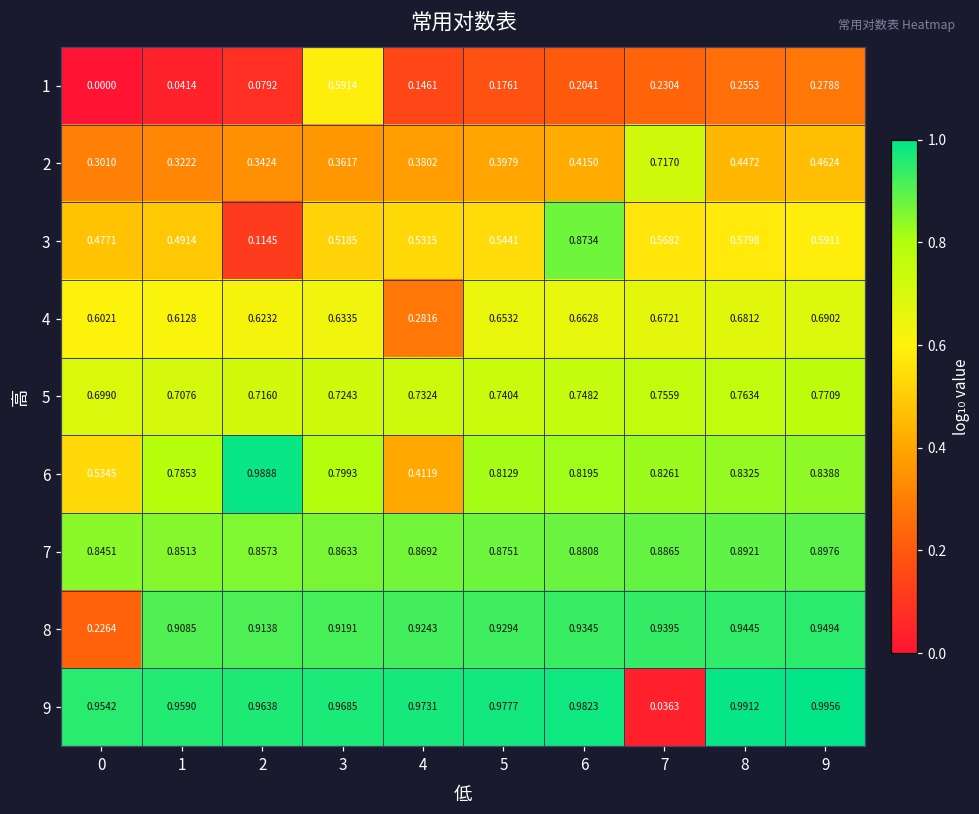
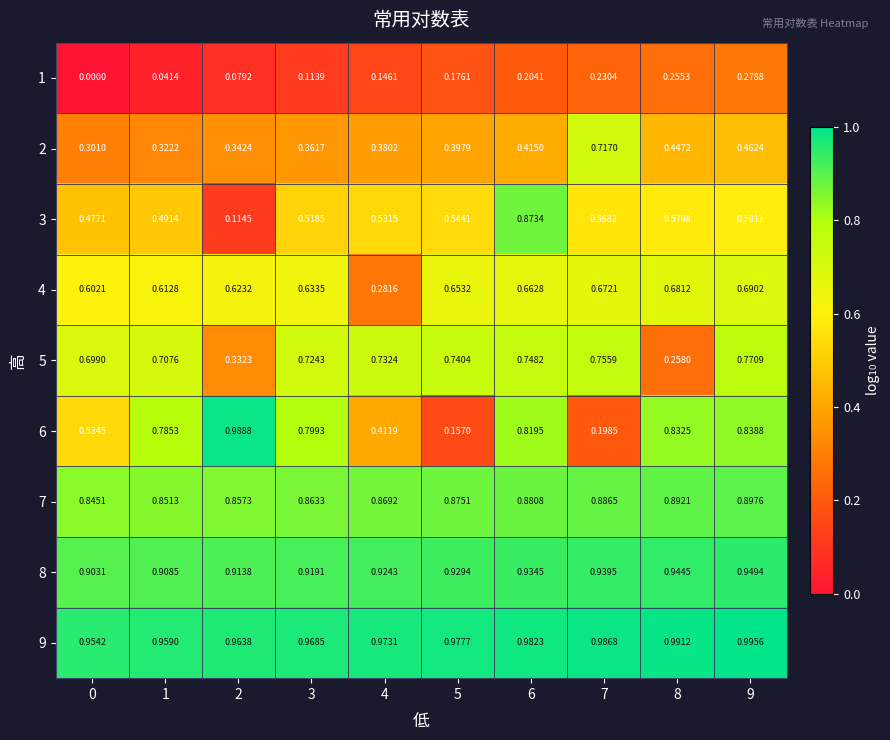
  {
    "1": {
      "0": 0.0000,
      "1": 0.0414,
      "2": 0.0792,
-     "3": 0.5914,
+     "3": 0.1139,
      "4": 0.1461,
      "5": 0.1761,
      "6": 0.2041,
      "7": 0.2304,
      "8": 0.2553,
      "9": 0.2788
    },
    "2": {
      "0": 0.3010,
      "1": 0.3222,
      "2": 0.3424,
      "3": 0.3617,
      "4": 0.3802,
      "5": 0.3979,
      "6": 0.4150,
      "7": 0.7170,
      "8": 0.4472,
      "9": 0.4624
    },
    "3": {
      "0": 0.4771,
      "1": 0.4914,
      "2": 0.1145,
      "3": 0.5185,
      "4": 0.5315,
      "5": 0.5441,
      "6": 0.8734,
      "7": 0.5682,
      "8": 0.5798,
      "9": 0.5911
    },
    "4": {
      "0": 0.6021,
      "1": 0.6128,
      "2": 0.6232,
      "3": 0.6335,
      "4": 0.2816,
      "5": 0.6532,
      "6": 0.6628,
      "7": 0.6721,
      "8": 0.6812,
      "9": 0.6902
    },
    "5": {
      "0": 0.6990,
      "1": 0.7076,
-     "2": 0.7160,
+     "2": 0.3323,
      "3": 0.7243,
      "4": 0.7324,
      "5": 0.7404,
      "6": 0.7482,
      "7": 0.7559,
-     "8": 0.7634,
+     "8": 0.2580,
      "9": 0.7709
    },
    "6": {
      "0": 0.5345,
      "1": 0.7853,
      "2": 0.9888,
      "3": 0.7993,
      "4": 0.4119,
-     "5": 0.8129,
+     "5": 0.1570,
      "6": 0.8195,
-     "7": 0.8261,
+     "7": 0.1985,
      "8": 0.8325,
      "9": 0.8388
    },
    "7": {
      "0": 0.8451,
      "1": 0.8513,
      "2": 0.8573,
      "3": 0.8633,
      "4": 0.8692,
      "5": 0.8751,
      "6": 0.8808,
      "7": 0.8865,
      "8": 0.8921,
      "9": 0.8976
    },
    "8": {
-     "0": 0.2264,
+     "0": 0.9031,
      "1": 0.9085,
      "2": 0.9138,
      "3": 0.9191,
      "4": 0.9243,
      "5": 0.9294,
      "6": 0.9345,
      "7": 0.9395,
      "8": 0.9445,
      "9": 0.9494
    },
    "9": {
      "0": 0.9542,
      "1": 0.9590,
      "2": 0.9638,
      "3": 0.9685,
      "4": 0.9731,
      "5": 0.9777,
      "6": 0.9823,
-     "7": 0.0363,
+     "7": 0.9868,
      "8": 0.9912,
      "9": 0.9956
    }
  }
